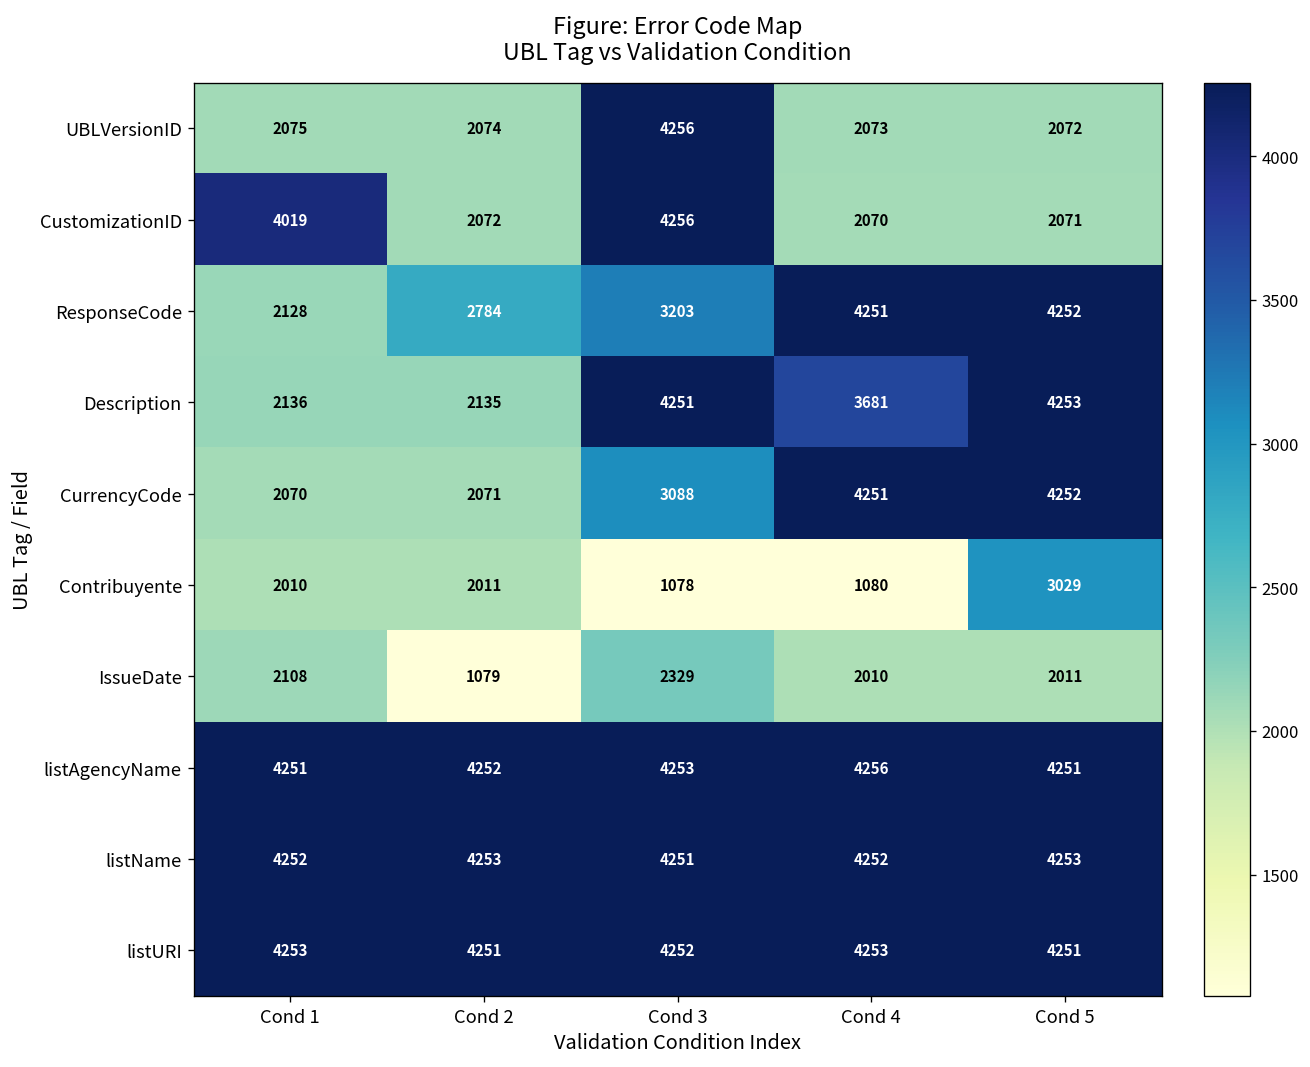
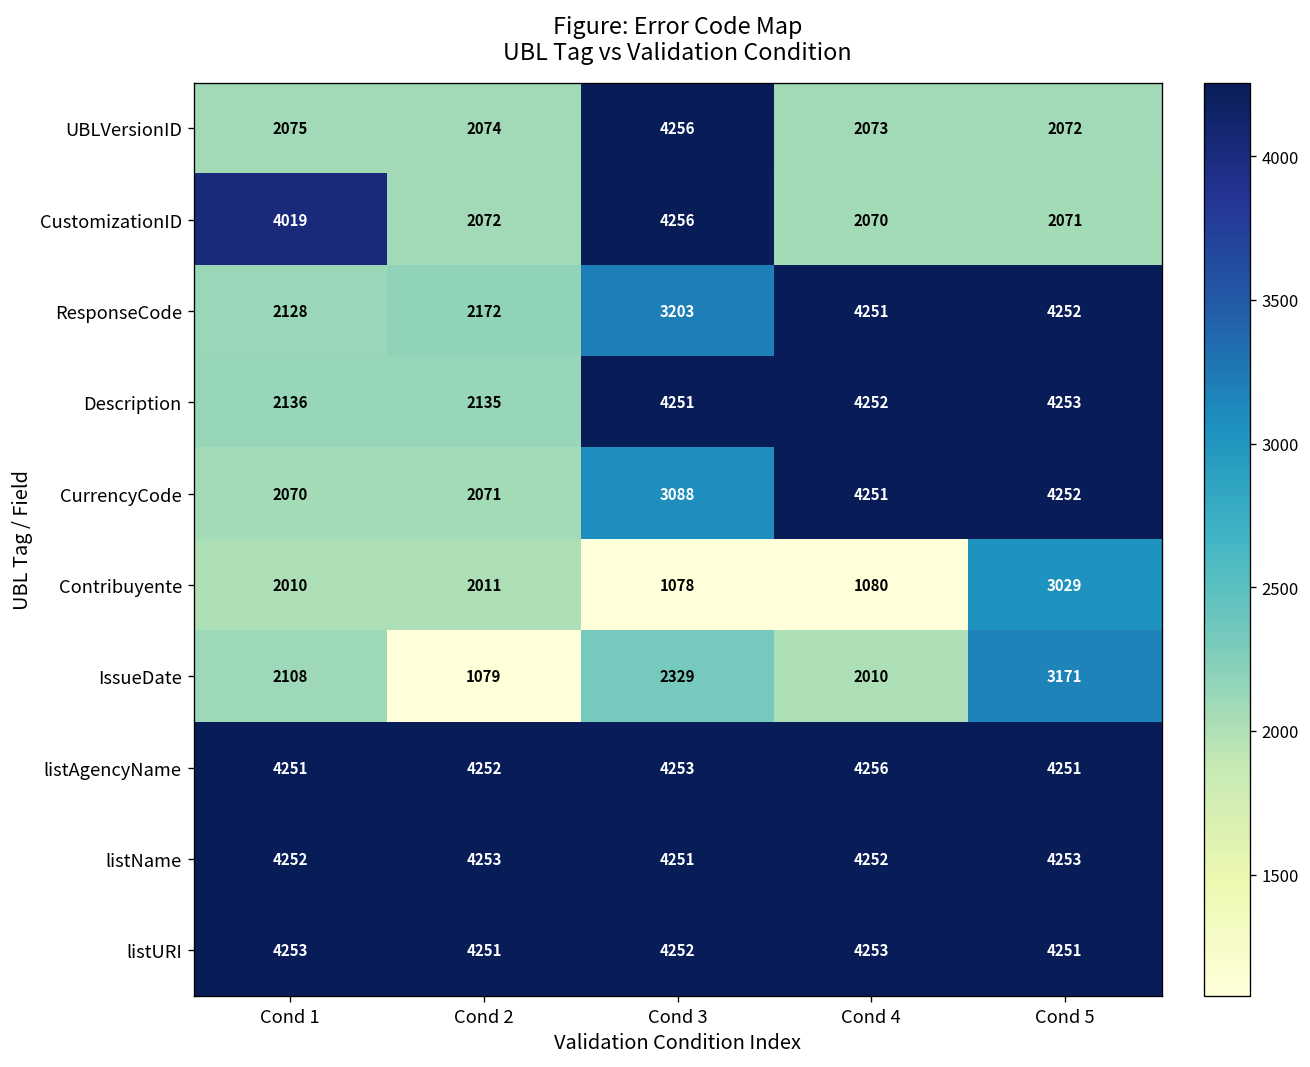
  {
    "UBLVersionID": {
      "Cond 1": 2075,
      "Cond 2": 2074,
      "Cond 3": 4256,
      "Cond 4": 2073,
      "Cond 5": 2072
    },
    "CustomizationID": {
      "Cond 1": 4019,
      "Cond 2": 2072,
      "Cond 3": 4256,
      "Cond 4": 2070,
      "Cond 5": 2071
    },
    "ResponseCode": {
      "Cond 1": 2128,
-     "Cond 2": 2784,
+     "Cond 2": 2172,
      "Cond 3": 3203,
      "Cond 4": 4251,
      "Cond 5": 4252
    },
    "Description": {
      "Cond 1": 2136,
      "Cond 2": 2135,
      "Cond 3": 4251,
-     "Cond 4": 3681,
+     "Cond 4": 4252,
      "Cond 5": 4253
    },
    "CurrencyCode": {
      "Cond 1": 2070,
      "Cond 2": 2071,
      "Cond 3": 3088,
      "Cond 4": 4251,
      "Cond 5": 4252
    },
    "Contribuyente": {
      "Cond 1": 2010,
      "Cond 2": 2011,
      "Cond 3": 1078,
      "Cond 4": 1080,
      "Cond 5": 3029
    },
    "IssueDate": {
      "Cond 1": 2108,
      "Cond 2": 1079,
      "Cond 3": 2329,
      "Cond 4": 2010,
-     "Cond 5": 2011
+     "Cond 5": 3171
    },
    "listAgencyName": {
      "Cond 1": 4251,
      "Cond 2": 4252,
      "Cond 3": 4253,
      "Cond 4": 4256,
      "Cond 5": 4251
    },
    "listName": {
      "Cond 1": 4252,
      "Cond 2": 4253,
      "Cond 3": 4251,
      "Cond 4": 4252,
      "Cond 5": 4253
    },
    "listURI": {
      "Cond 1": 4253,
      "Cond 2": 4251,
      "Cond 3": 4252,
      "Cond 4": 4253,
      "Cond 5": 4251
    }
  }
